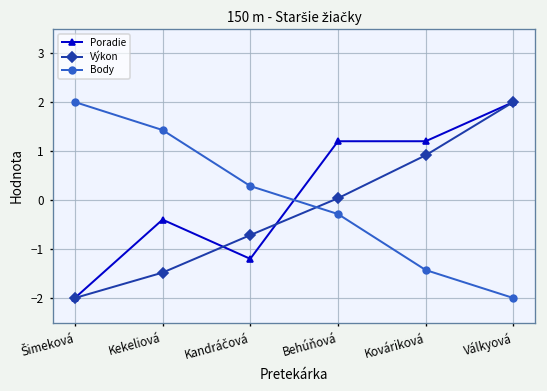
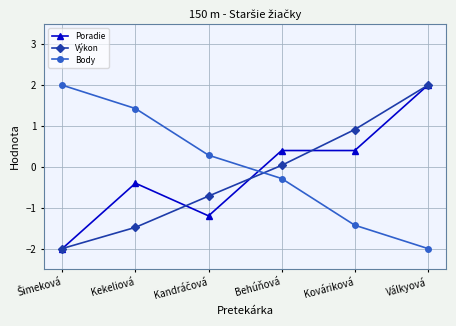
  {
    "Poradie": {
      "Kekeliová": -0.4,
      "Kandráčová": -1.2,
-     "Behúňová": 1.2,
-     "Kováriková": 1.2
+     "Behúňová": 0.4,
+     "Kováriková": 0.4
    }
  }
